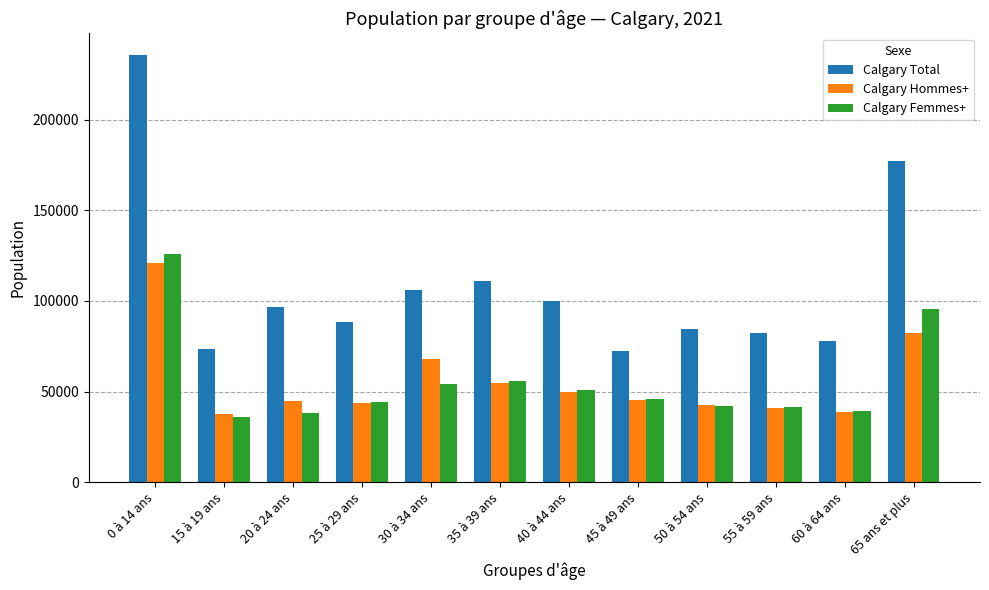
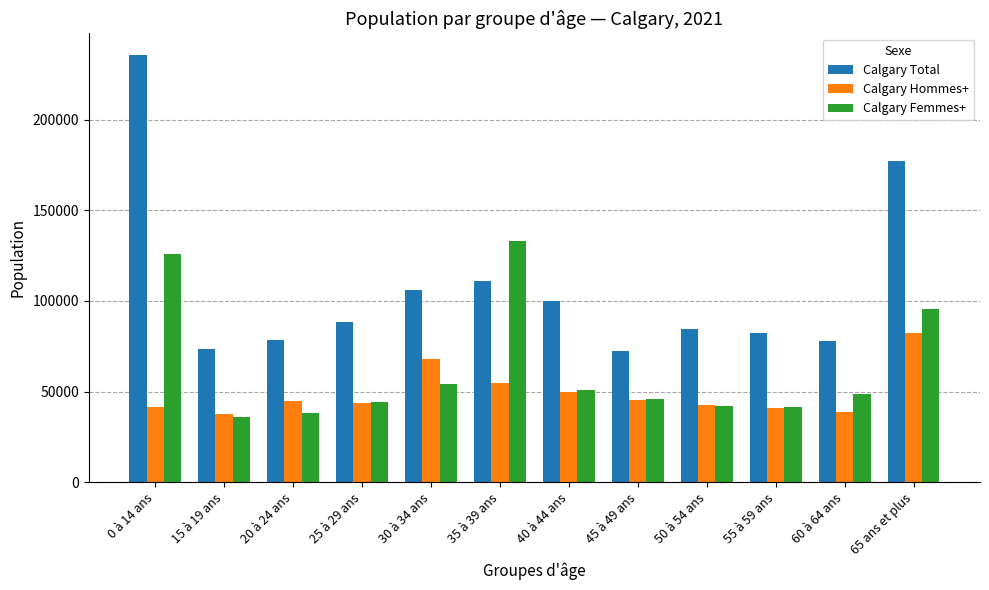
  {
    "Calgary Total": {
      "0 à 14 ans": 236000,
      "15 à 19 ans": 73000,
-     "20 à 24 ans": 97000,
+     "20 à 24 ans": 78000,
      "25 à 29 ans": 88000,
      "30 à 34 ans": 106000,
      "35 à 39 ans": 111000,
      "40 à 44 ans": 100000,
      "45 à 49 ans": 72000,
      "50 à 54 ans": 85000,
      "55 à 59 ans": 83000,
      "60 à 64 ans": 78000,
      "65 ans et plus": 177000
    },
    "Calgary Hommes+": {
-     "0 à 14 ans": 121000,
+     "0 à 14 ans": 41000,
      "15 à 19 ans": 38000,
      "20 à 24 ans": 45000,
      "25 à 29 ans": 44000,
      "30 à 34 ans": 68000,
      "35 à 39 ans": 55000,
      "40 à 44 ans": 49000,
      "45 à 49 ans": 45000,
      "50 à 54 ans": 43000,
      "55 à 59 ans": 41000,
      "60 à 64 ans": 38000,
      "65 ans et plus": 82000
    },
    "Calgary Femmes+": {
      "0 à 14 ans": 126000,
      "15 à 19 ans": 36000,
      "20 à 24 ans": 38000,
      "25 à 29 ans": 44000,
      "30 à 34 ans": 54000,
-     "35 à 39 ans": 56000,
+     "35 à 39 ans": 133000,
      "40 à 44 ans": 51000,
      "45 à 49 ans": 46000,
      "50 à 54 ans": 42000,
      "55 à 59 ans": 42000,
-     "60 à 64 ans": 39000,
+     "60 à 64 ans": 49000,
      "65 ans et plus": 95000
    }
  }
